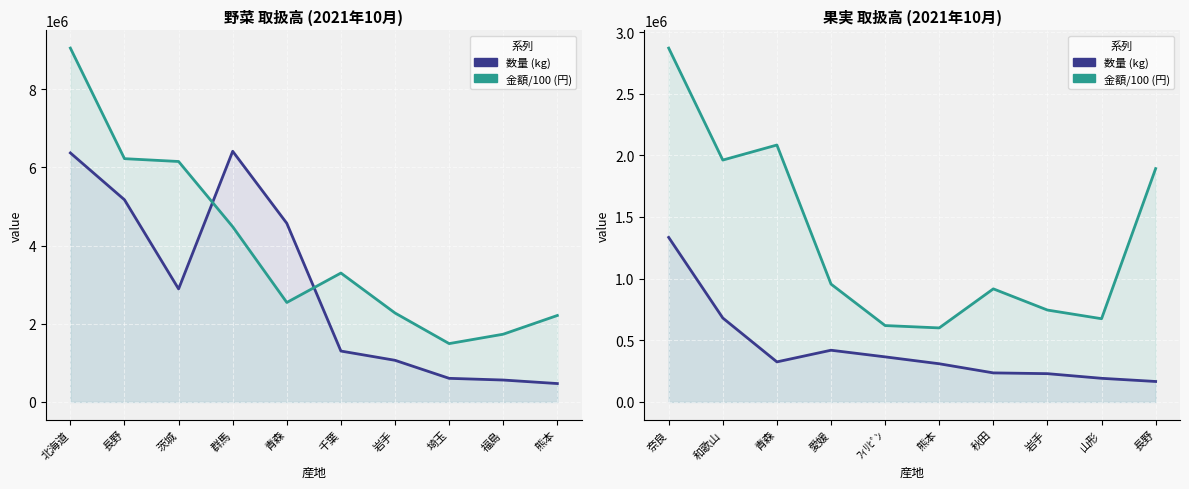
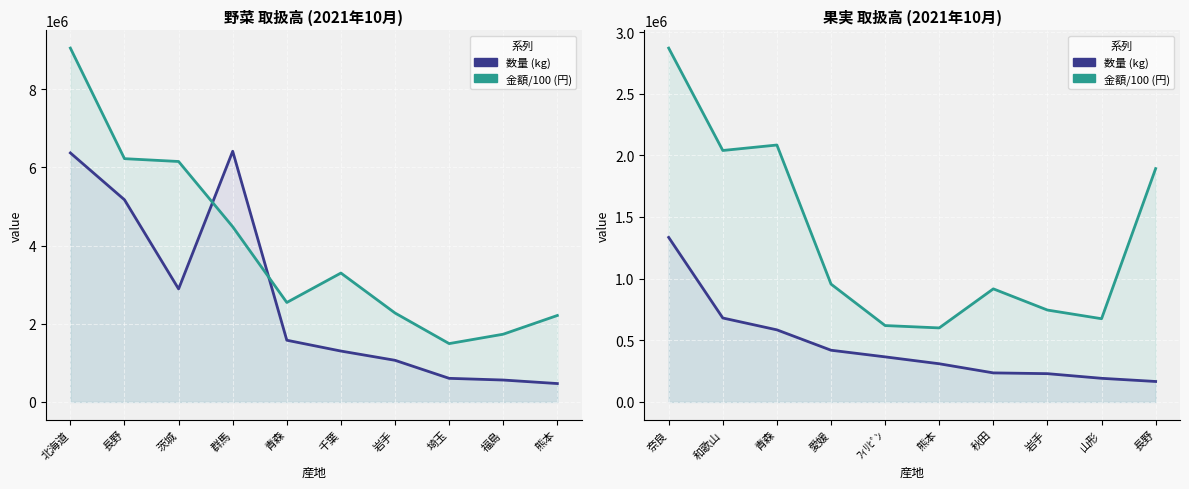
  {
    "野菜 取扱高 (2021年10月)": {
      "数量 (kg)": {
        "北海道": 6400000,
        "長野": 5200000,
        "茨城": 2900000,
        "群馬": 6400000,
-       "青森": 4600000,
+       "青森": 1600000,
        "千葉": 1300000,
        "岩手": 1100000,
        "埼玉": 600000,
        "福島": 600000,
        "熊本": 500000
      },
      "金額/100 (円)": {
        "北海道": 9000000,
        "長野": 6200000,
        "茨城": 6100000,
        "群馬": 4500000,
        "青森": 2500000,
        "千葉": 3300000,
        "岩手": 2300000,
        "埼玉": 1500000,
        "福島": 1700000,
        "熊本": 2200000
      }
    },
    "果実 取扱高 (2021年10月)": {
      "数量 (kg)": {
        "奈良": 1330000,
        "和歌山": 680000,
-       "青森": 320000,
+       "青森": 580000,
        "愛媛": 420000,
        "ﾌｨﾘﾋﾟﾝ": 370000,
        "熊本": 310000,
        "秋田": 240000,
        "岩手": 230000,
        "山形": 190000,
        "長野": 170000
      },
      "金額/100 (円)": {
        "奈良": 2870000,
-       "和歌山": 1960000,
+       "和歌山": 2040000,
        "青森": 2080000,
        "愛媛": 960000,
        "ﾌｨﾘﾋﾟﾝ": 620000,
        "熊本": 600000,
        "秋田": 920000,
        "岩手": 750000,
        "山形": 670000,
        "長野": 1890000
      }
    }
  }
